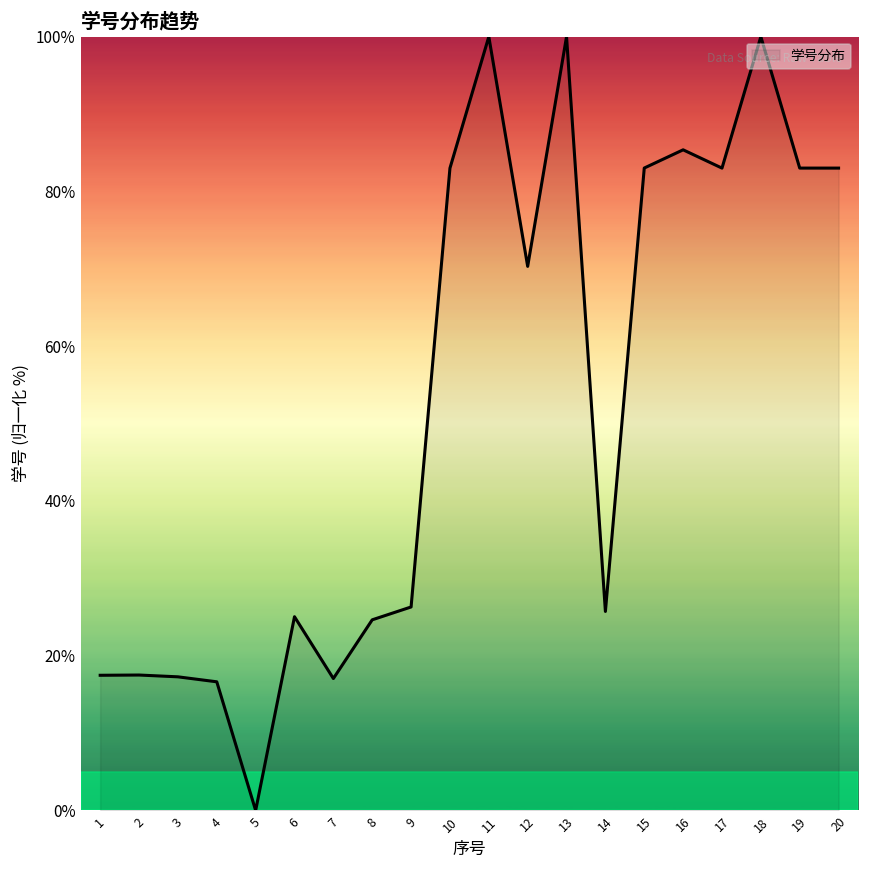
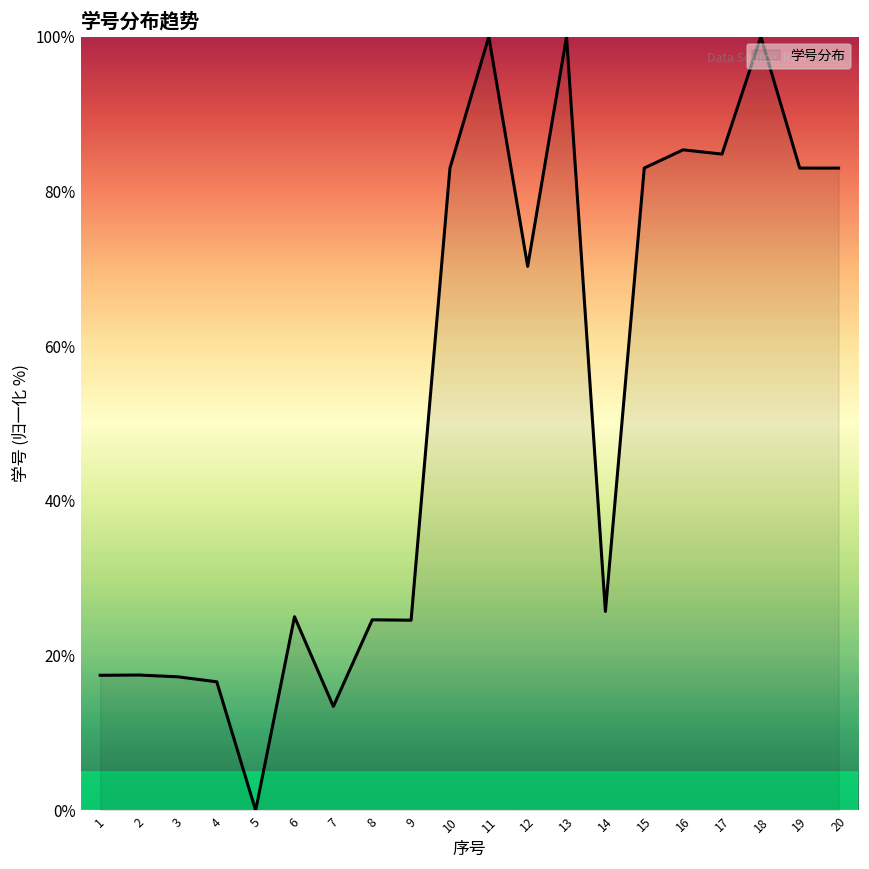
  {
    "1": "17%",
    "2": "18%",
    "3": "17%",
    "4": "17%",
    "6": "25%",
-   "7": "17%",
+   "7": "13%",
    "8": "25%",
-   "9": "26%",
+   "9": "25%",
    "10": "83%",
    "11": "100%",
    "12": "70%",
    "13": "100%",
    "14": "26%",
    "15": "83%",
    "16": "85%",
-   "17": "83%",
+   "17": "85%",
    "18": "100%",
    "19": "83%",
    "20": "83%"
  }
